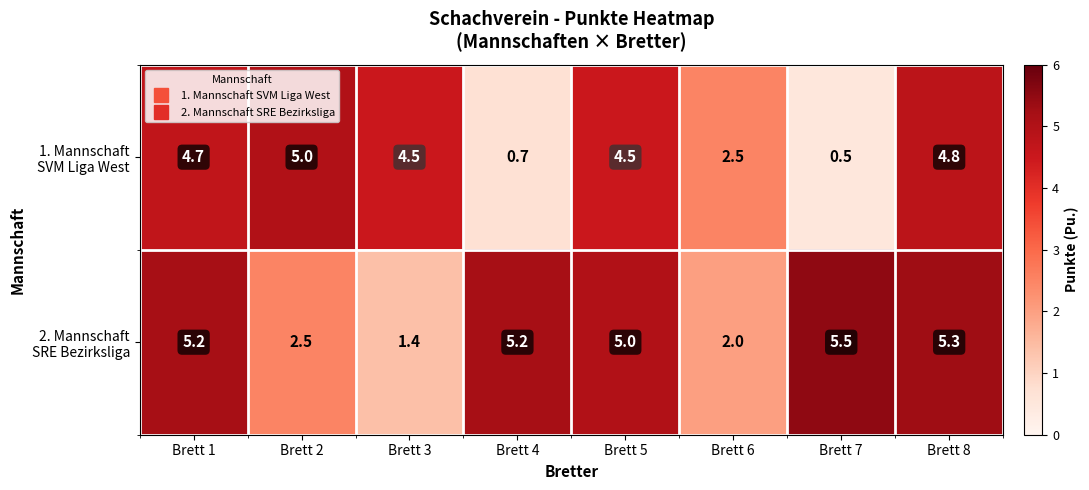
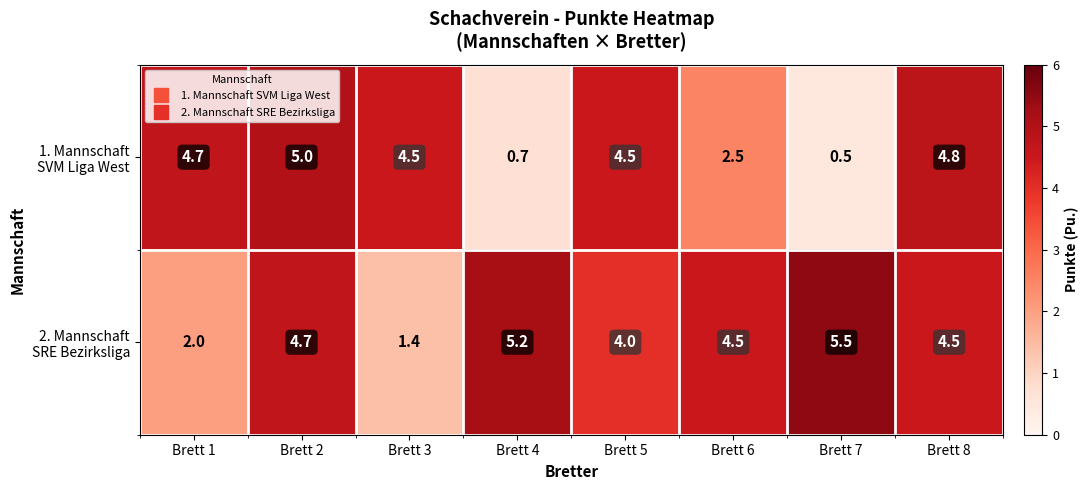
  {
    "2. Mannschaft SRE Bezirksliga": {
-     "Brett 1": 5.2,
-     "Brett 2": 2.5,
-     "Brett 5": 5.0,
-     "Brett 6": 2.0,
-     "Brett 8": 5.3
+     "Brett 1": 2.0,
+     "Brett 2": 4.7,
+     "Brett 5": 4.0,
+     "Brett 6": 4.5,
+     "Brett 8": 4.5
    }
  }
